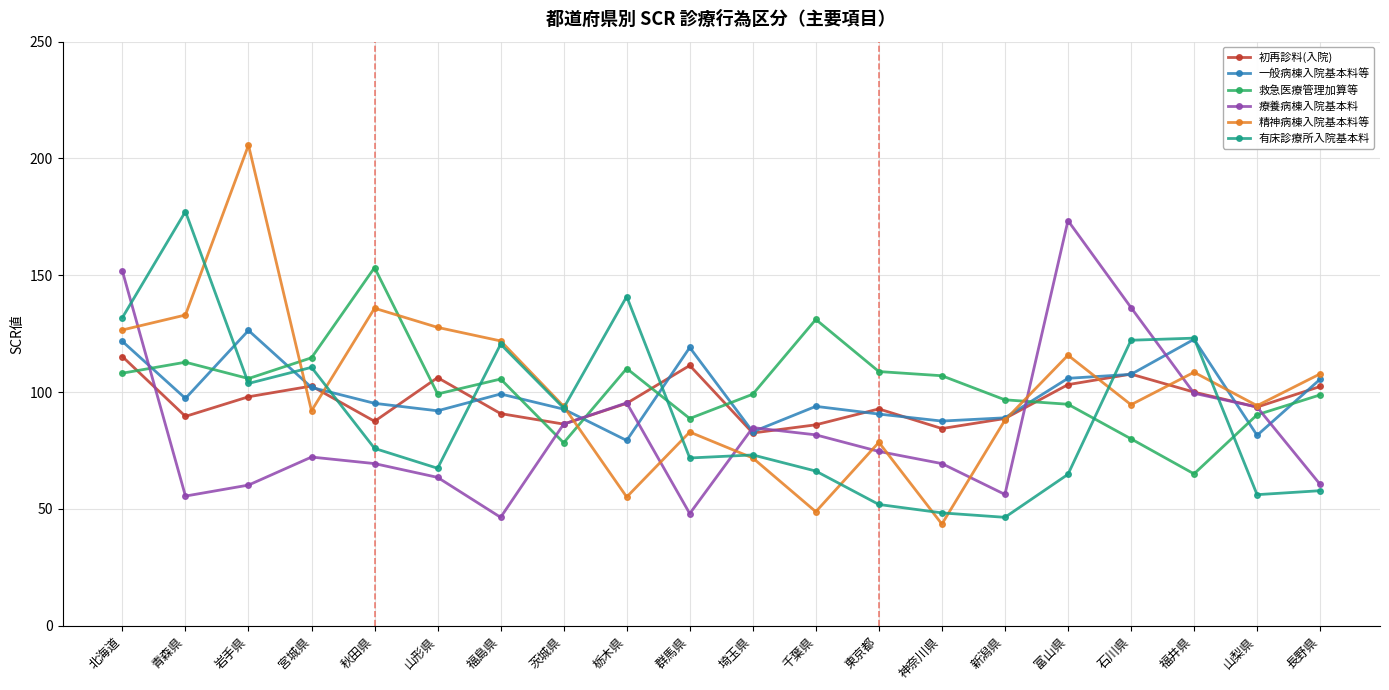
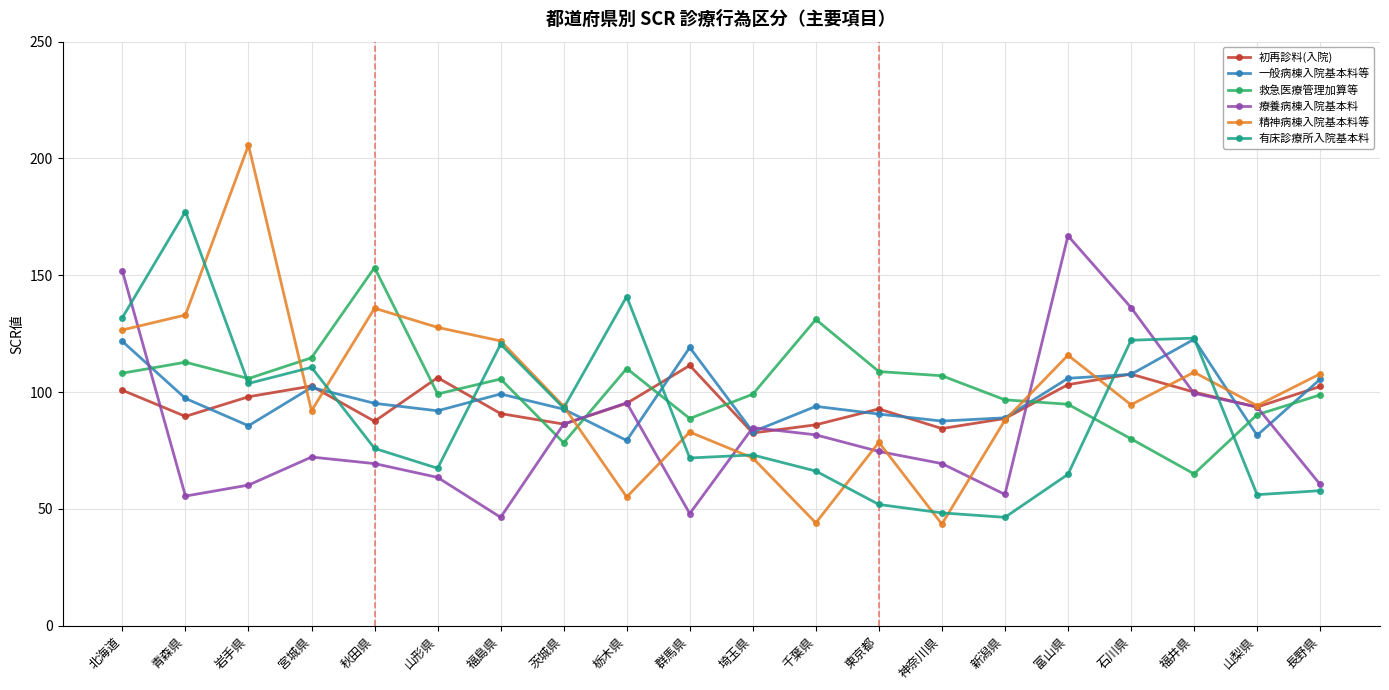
  {
    "初再診料(入院)": {
-     "北海道": 115,
+     "北海道": 101,
      "青森県": 90,
      "岩手県": 98,
      "秋田県": 88,
      "山形県": 106,
      "福島県": 91,
      "群馬県": 111,
      "千葉県": 86,
      "東京都": 93,
      "神奈川県": 84,
      "富山県": 103,
      "長野県": 102
    },
    "一般病棟入院基本料等": {
      "北海道": 122,
      "青森県": 97,
-     "岩手県": 126,
+     "岩手県": 86,
      "秋田県": 95,
      "山形県": 92,
      "福島県": 99,
      "栃木県": 79,
      "群馬県": 119,
      "千葉県": 94,
      "東京都": 91,
      "神奈川県": 88,
      "富山県": 106,
      "山梨県": 82,
      "長野県": 106
    },
    "療養病棟入院基本料": {
      "北海道": 152,
      "青森県": 56,
      "岩手県": 60,
      "宮城県": 72,
      "秋田県": 69,
      "山形県": 64,
      "福島県": 46,
      "群馬県": 48,
      "埼玉県": 85,
      "千葉県": 82,
      "東京都": 75,
      "神奈川県": 69,
      "新潟県": 56,
-     "富山県": 173,
+     "富山県": 167,
      "石川県": 136,
      "長野県": 61
    },
    "精神病棟入院基本料等": {
      "北海道": 127,
      "青森県": 133,
      "岩手県": 206,
      "宮城県": 92,
      "秋田県": 136,
      "山形県": 128,
      "福島県": 122,
      "栃木県": 55,
      "群馬県": 83,
      "埼玉県": 72,
-     "千葉県": 49,
+     "千葉県": 44,
      "東京都": 79,
      "神奈川県": 44,
      "富山県": 116,
      "石川県": 95,
      "福井県": 109,
      "長野県": 108
    }
  }
